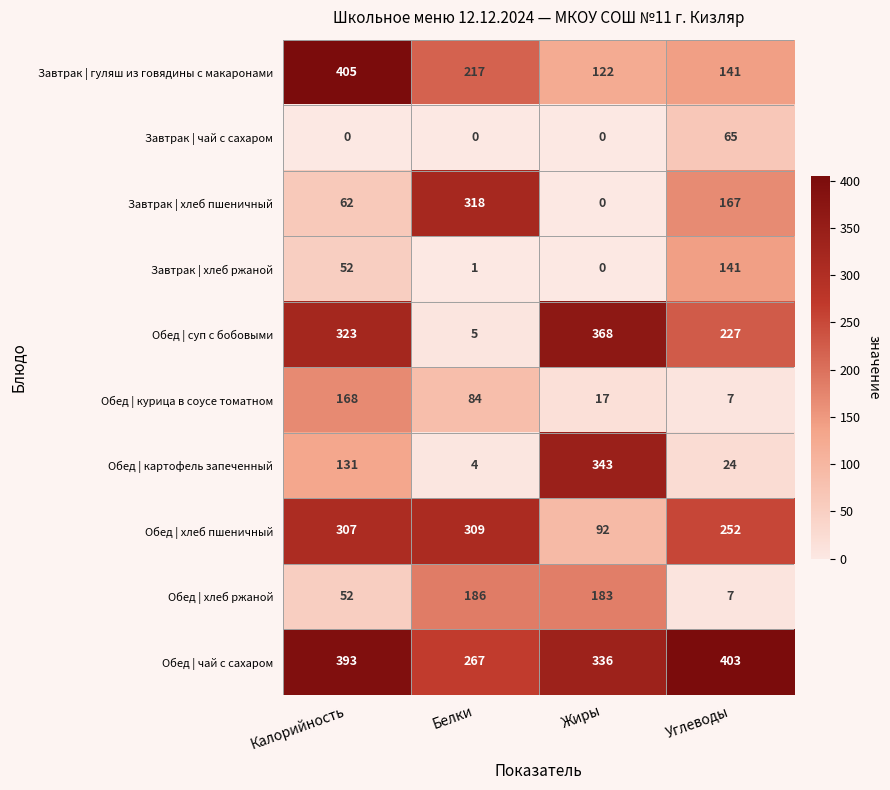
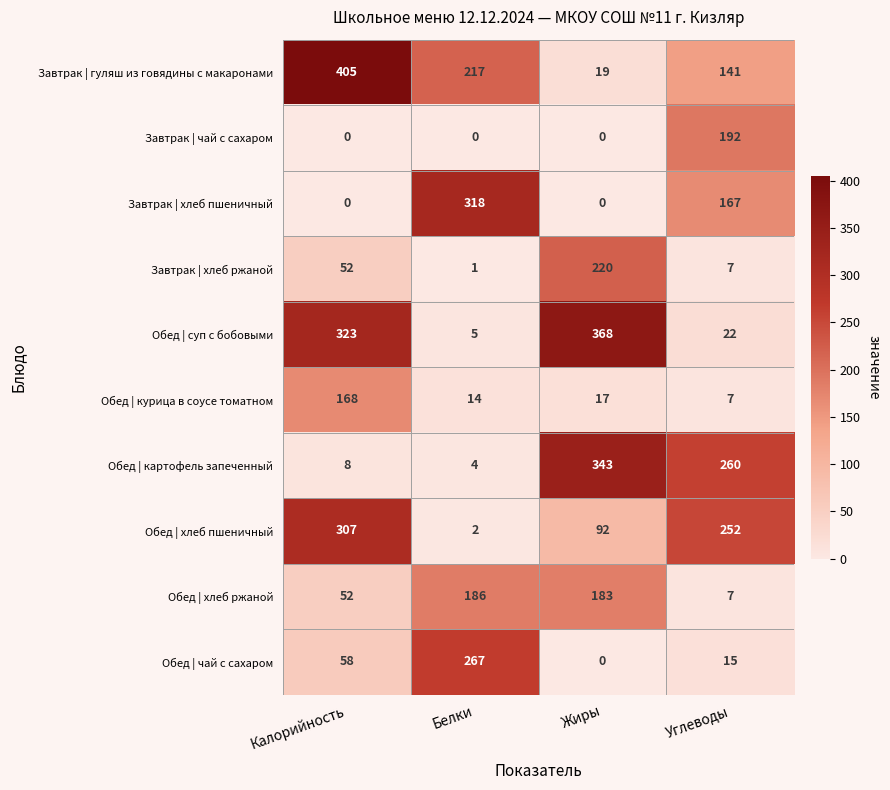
  {
    "Завтрак | гуляш из говядины с макаронами": {
      "Калорийность": 405,
      "Белки": 217,
-     "Жиры": 122,
+     "Жиры": 19,
      "Углеводы": 141
    },
    "Завтрак | чай с сахаром": {
      "Калорийность": 0,
      "Белки": 0,
      "Жиры": 0,
-     "Углеводы": 65
+     "Углеводы": 192
    },
    "Завтрак | хлеб пшеничный": {
-     "Калорийность": 62,
+     "Калорийность": 0,
      "Белки": 318,
      "Жиры": 0,
      "Углеводы": 167
    },
    "Завтрак | хлеб ржаной": {
      "Калорийность": 52,
      "Белки": 1,
-     "Жиры": 0,
-     "Углеводы": 141
+     "Жиры": 220,
+     "Углеводы": 7
    },
    "Обед | суп с бобовыми": {
      "Калорийность": 323,
      "Белки": 5,
      "Жиры": 368,
-     "Углеводы": 227
+     "Углеводы": 22
    },
    "Обед | курица в соусе томатном": {
      "Калорийность": 168,
-     "Белки": 84,
+     "Белки": 14,
      "Жиры": 17,
      "Углеводы": 7
    },
    "Обед | картофель запеченный": {
-     "Калорийность": 131,
+     "Калорийность": 8,
      "Белки": 4,
      "Жиры": 343,
-     "Углеводы": 24
+     "Углеводы": 260
    },
    "Обед | хлеб пшеничный": {
      "Калорийность": 307,
-     "Белки": 309,
+     "Белки": 2,
      "Жиры": 92,
      "Углеводы": 252
    },
    "Обед | хлеб ржаной": {
      "Калорийность": 52,
      "Белки": 186,
      "Жиры": 183,
      "Углеводы": 7
    },
    "Обед | чай с сахаром": {
-     "Калорийность": 393,
+     "Калорийность": 58,
      "Белки": 267,
-     "Жиры": 336,
-     "Углеводы": 403
+     "Жиры": 0,
+     "Углеводы": 15
    }
  }
